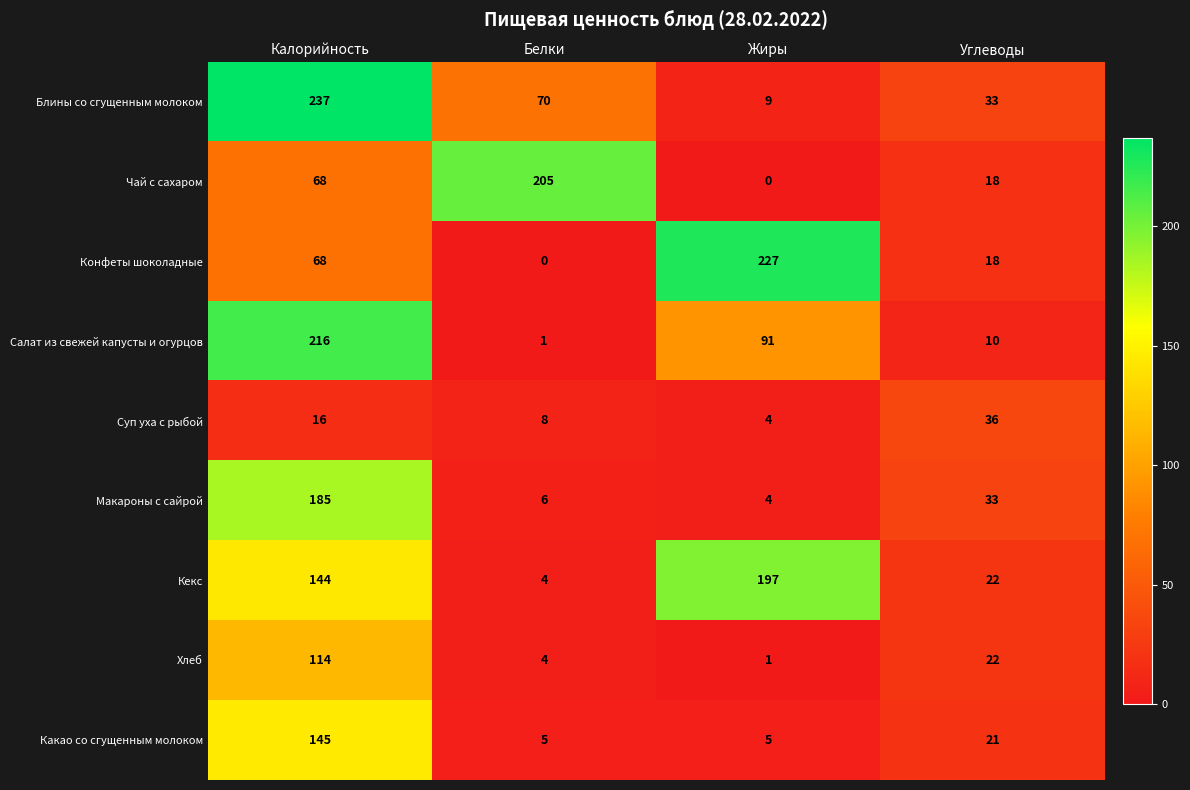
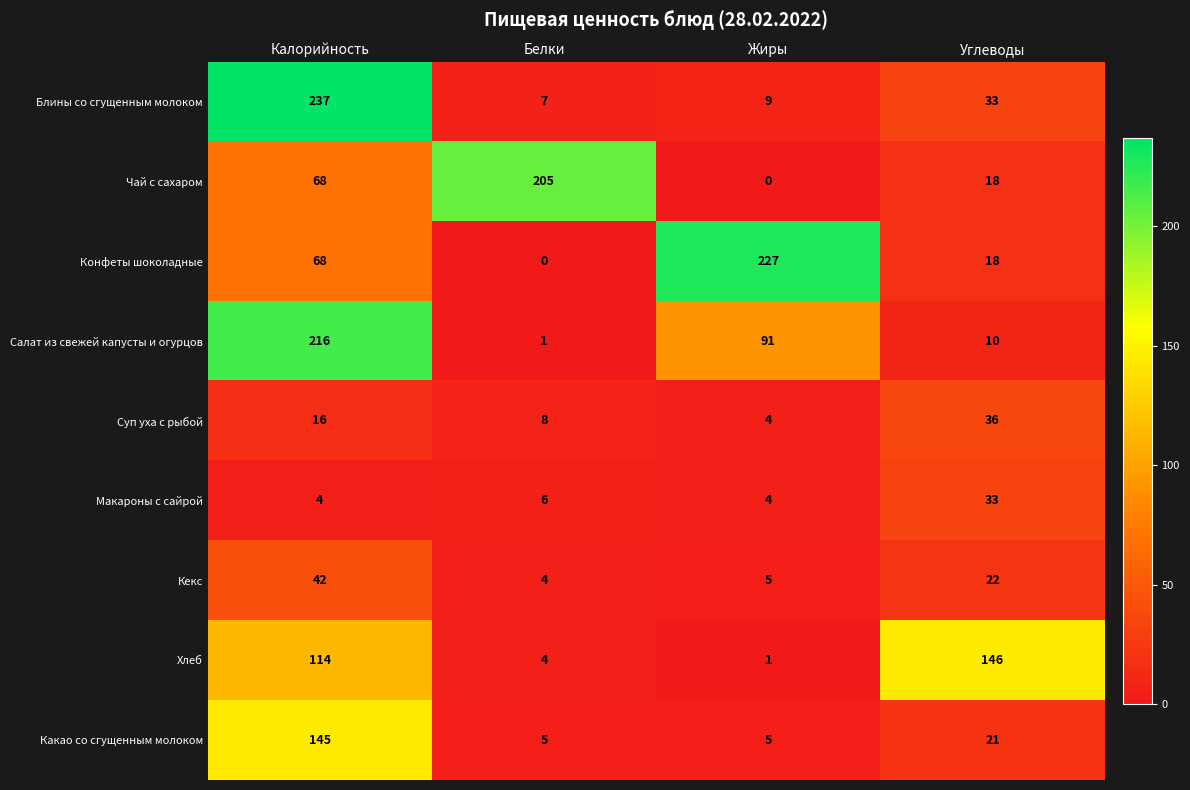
  {
    "Блины со сгущенным молоком": {
      "Калорийность": 237,
-     "Белки": 70,
+     "Белки": 7,
      "Жиры": 9,
      "Углеводы": 33
    },
    "Чай с сахаром": {
      "Калорийность": 68,
      "Белки": 205,
      "Жиры": 0,
      "Углеводы": 18
    },
    "Конфеты шоколадные": {
      "Калорийность": 68,
      "Белки": 0,
      "Жиры": 227,
      "Углеводы": 18
    },
    "Салат из свежей капусты и огурцов": {
      "Калорийность": 216,
      "Белки": 1,
      "Жиры": 91,
      "Углеводы": 10
    },
    "Суп уха с рыбой": {
      "Калорийность": 16,
      "Белки": 8,
      "Жиры": 4,
      "Углеводы": 36
    },
    "Макароны с сайрой": {
-     "Калорийность": 185,
+     "Калорийность": 4,
      "Белки": 6,
      "Жиры": 4,
      "Углеводы": 33
    },
    "Кекс": {
-     "Калорийность": 144,
+     "Калорийность": 42,
      "Белки": 4,
-     "Жиры": 197,
+     "Жиры": 5,
      "Углеводы": 22
    },
    "Хлеб": {
      "Калорийность": 114,
      "Белки": 4,
      "Жиры": 1,
-     "Углеводы": 22
+     "Углеводы": 146
    },
    "Какао со сгущенным молоком": {
      "Калорийность": 145,
      "Белки": 5,
      "Жиры": 5,
      "Углеводы": 21
    }
  }
